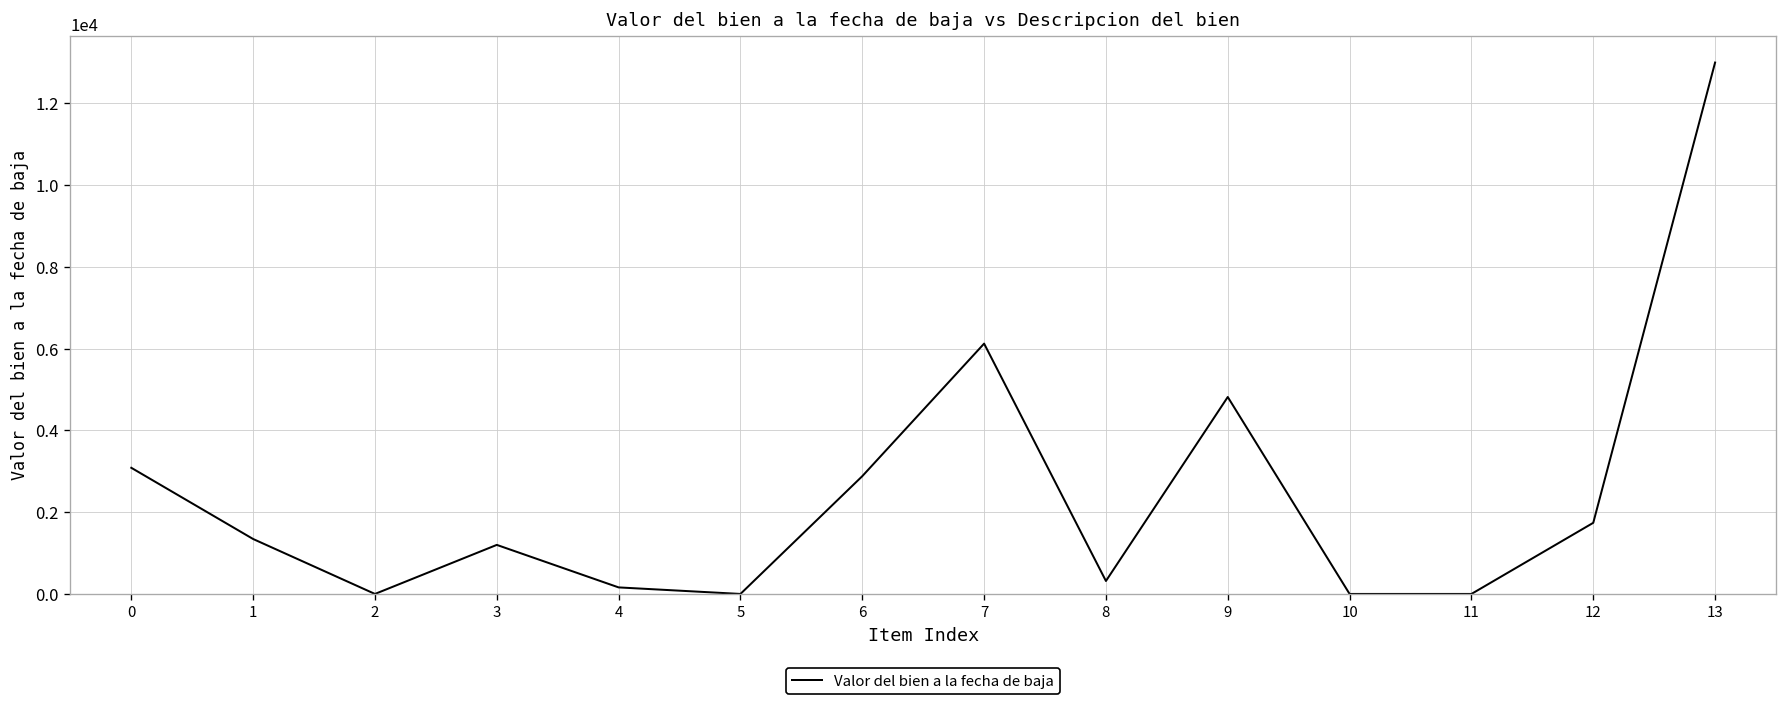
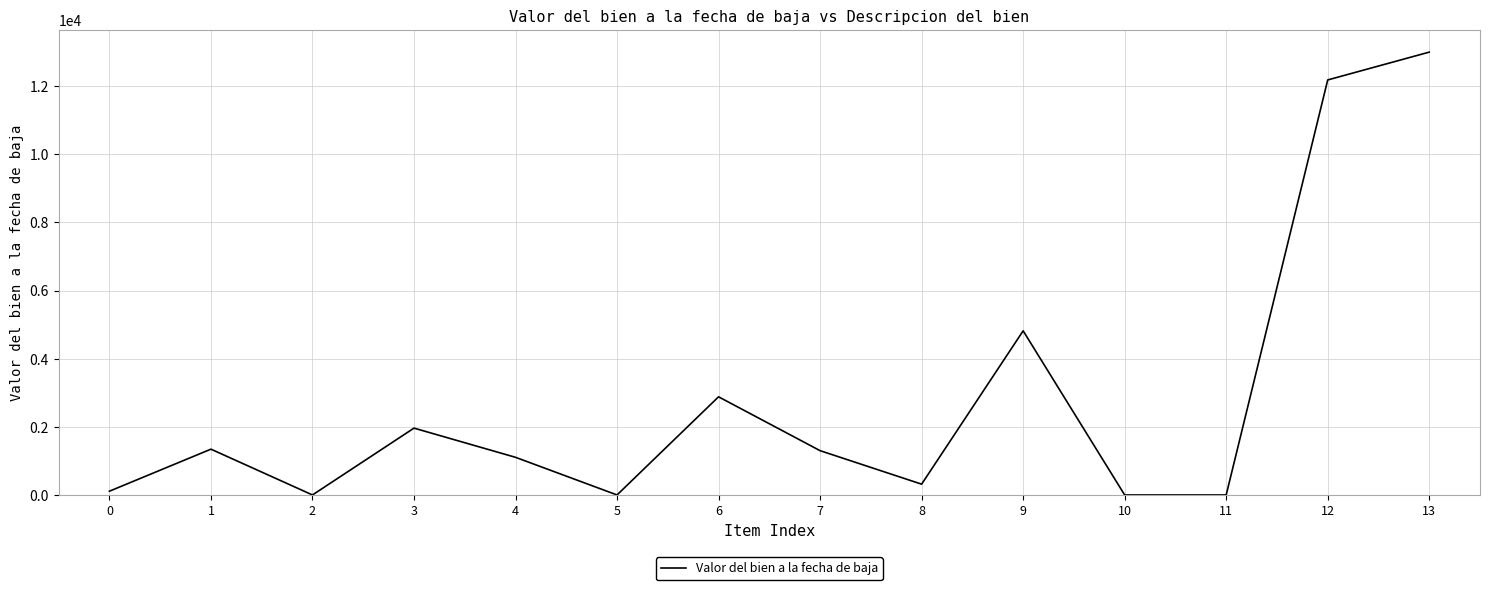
  {
-   "0": 3100,
+   "0": 100,
    "1": 1300,
    "2": 0,
-   "3": 1200,
-   "4": 200,
+   "3": 2000,
+   "4": 1100,
    "5": 0,
    "6": 2900,
-   "7": 6100,
+   "7": 1300,
    "8": 300,
    "9": 4800,
    "10": 0,
    "11": 0,
-   "12": 1700,
+   "12": 12200,
    "13": 13000
  }
